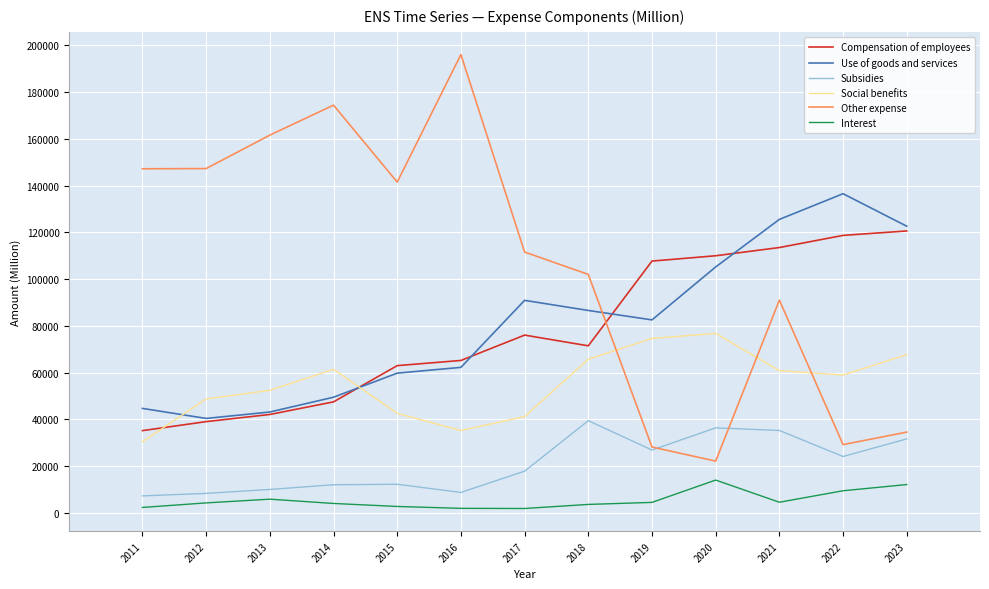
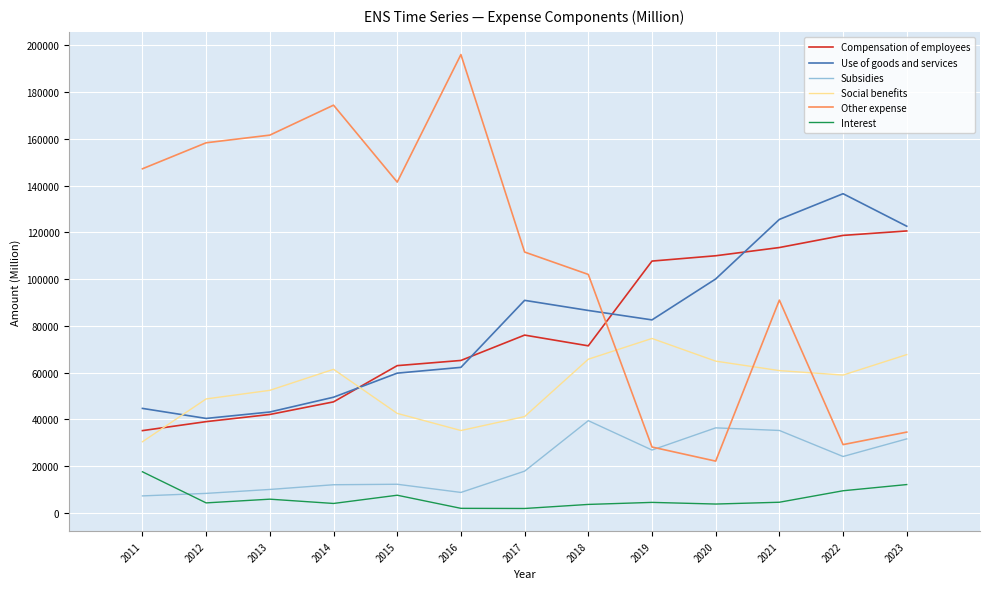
  {
    "Compensation of employees": {
      "2011": 35000,
      "2012": 39000,
      "2014": 48000,
      "2015": 63000,
      "2016": 65000,
      "2017": 76000,
      "2018": 71000,
      "2019": 108000,
      "2020": 110000,
      "2021": 114000,
      "2022": 119000,
      "2023": 121000
    },
    "Use of goods and services": {
      "2011": 45000,
      "2012": 40000,
      "2014": 50000,
      "2015": 60000,
      "2016": 62000,
      "2017": 91000,
      "2018": 87000,
      "2019": 83000,
-     "2020": 105000,
+     "2020": 100000,
      "2021": 126000,
      "2022": 137000,
      "2023": 123000
    },
    "Subsidies": {
      "2011": 7000,
      "2012": 8000,
      "2013": 10000,
      "2014": 12000,
      "2015": 12000,
      "2016": 9000,
      "2017": 18000,
      "2018": 39000,
      "2019": 27000,
      "2020": 36000,
      "2021": 35000,
      "2022": 24000,
      "2023": 32000
    },
    "Social benefits": {
      "2011": 30000,
      "2012": 49000,
      "2013": 52000,
      "2014": 61000,
      "2015": 43000,
      "2016": 35000,
      "2017": 41000,
      "2018": 66000,
      "2019": 75000,
-     "2020": 77000,
+     "2020": 65000,
      "2021": 61000,
      "2022": 59000,
      "2023": 68000
    },
    "Other expense": {
      "2011": 147000,
-     "2012": 147000,
+     "2012": 158000,
      "2013": 162000,
      "2014": 174000,
      "2015": 141000,
      "2016": 196000,
      "2017": 112000,
      "2018": 102000,
      "2019": 28000,
      "2020": 22000,
      "2021": 91000,
      "2022": 29000,
      "2023": 35000
    },
    "Interest": {
-     "2011": 2000,
+     "2011": 18000,
      "2012": 4000,
      "2013": 6000,
      "2014": 4000,
-     "2015": 3000,
+     "2015": 8000,
      "2016": 2000,
      "2017": 2000,
      "2018": 4000,
      "2019": 5000,
-     "2020": 14000,
+     "2020": 4000,
      "2021": 5000,
      "2022": 10000,
      "2023": 12000
    }
  }
